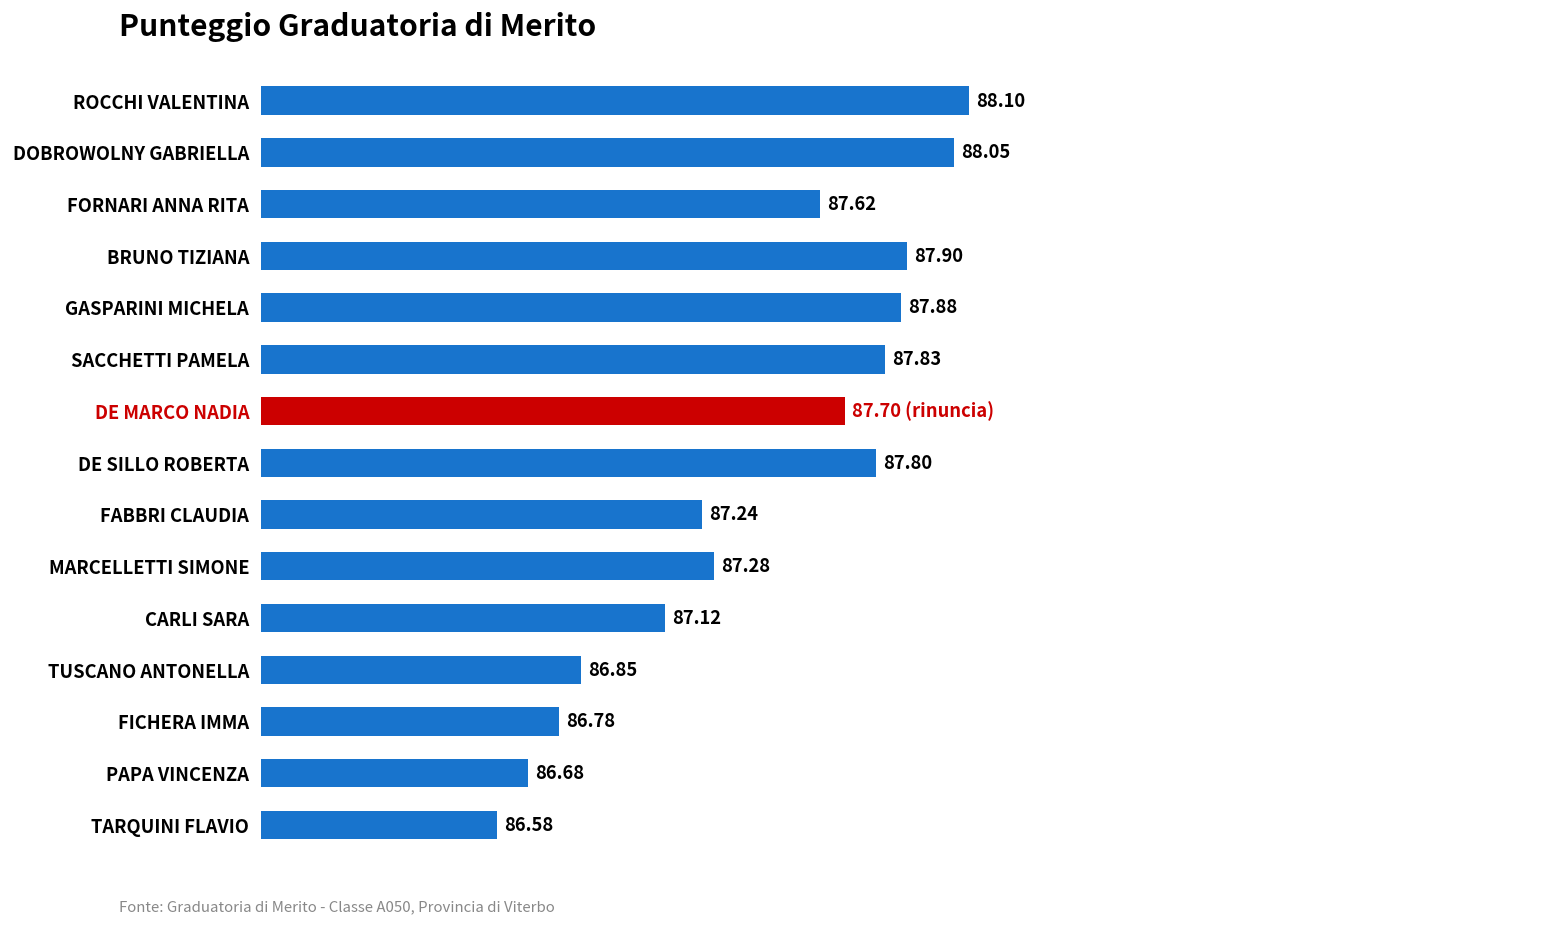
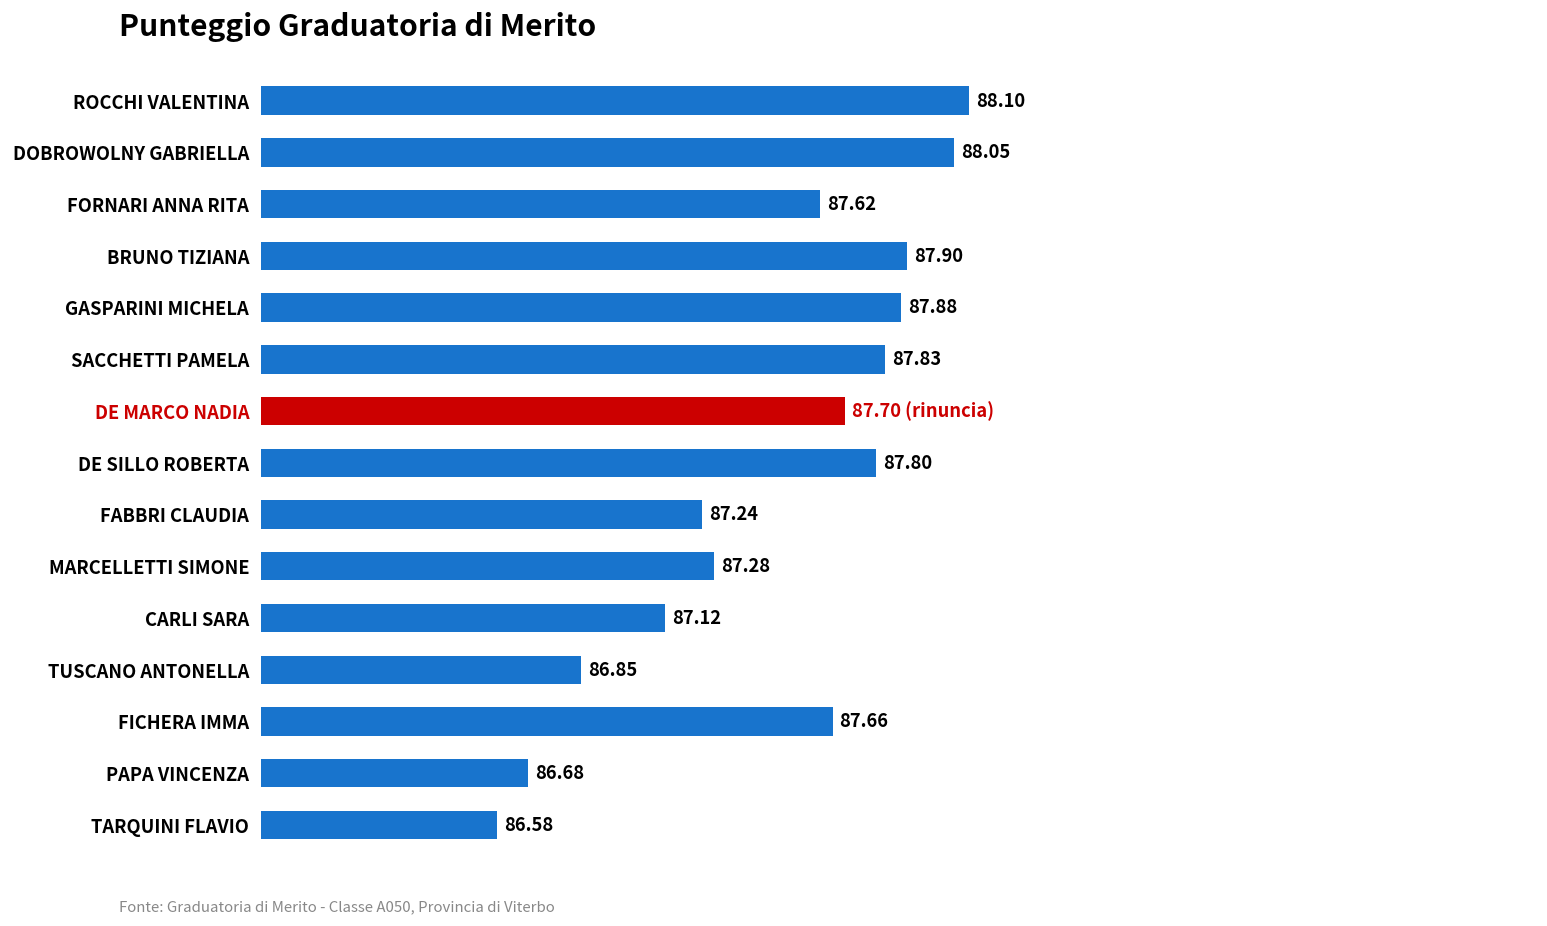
  {
    "ROCCHI VALENTINA": 88.10,
    "DOBROWOLNY GABRIELLA": 88.05,
    "FORNARI ANNA RITA": 87.62,
    "BRUNO TIZIANA": 87.90,
    "GASPARINI MICHELA": 87.88,
    "SACCHETTI PAMELA": 87.83,
    "DE MARCO NADIA": 87.70,
    "DE SILLO ROBERTA": 87.80,
    "FABBRI CLAUDIA": 87.24,
    "MARCELLETTI SIMONE": 87.28,
    "CARLI SARA": 87.12,
    "TUSCANO ANTONELLA": 86.85,
-   "FICHERA IMMA": 86.78,
+   "FICHERA IMMA": 87.66,
    "PAPA VINCENZA": 86.68,
    "TARQUINI FLAVIO": 86.58
  }
